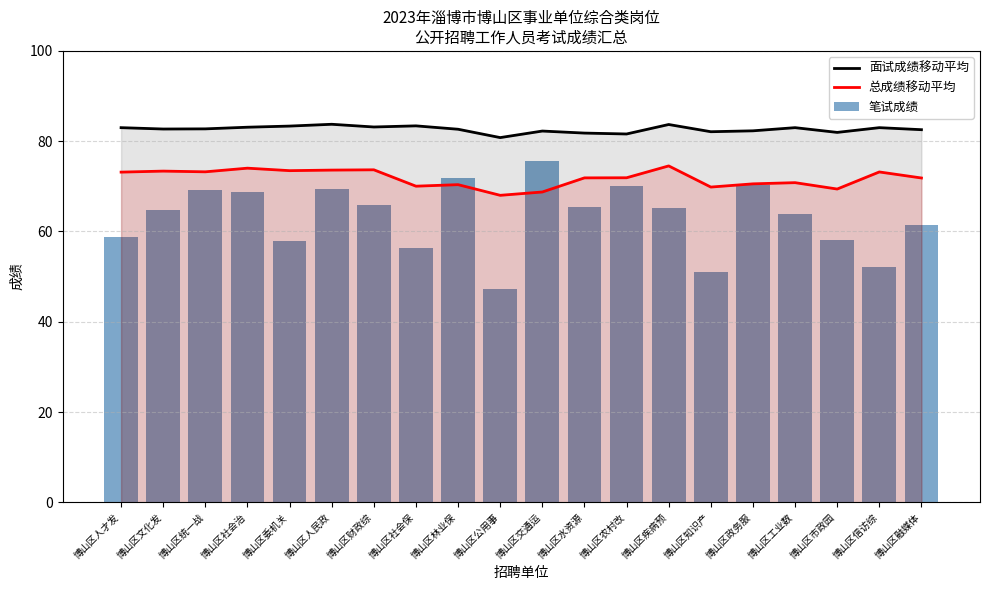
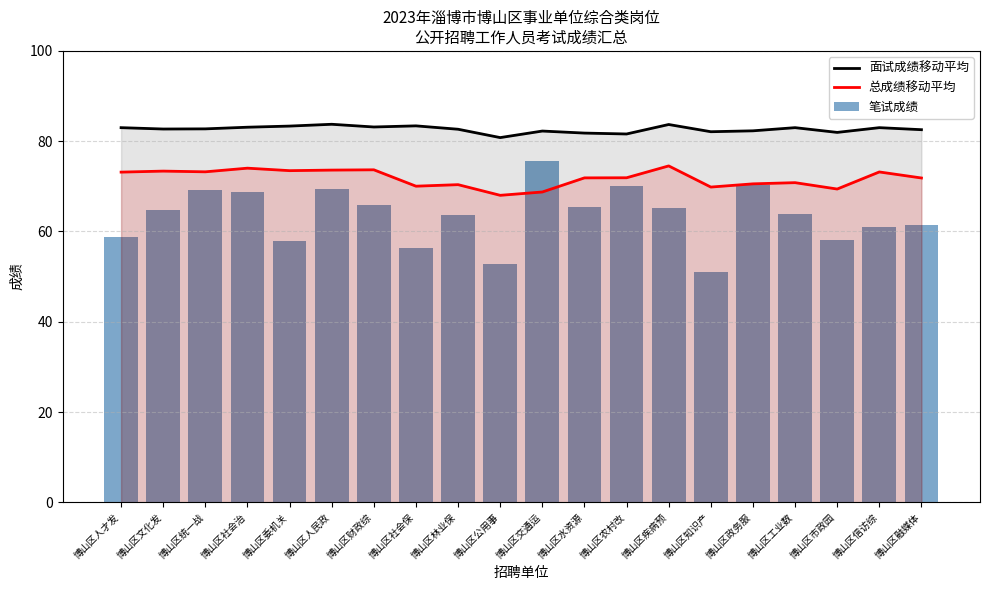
  {
    "面试成绩移动平均": {
      "博山区人才发": 83,
      "博山区文化发": 83,
      "博山区统一战": 83,
      "博山区社会治": 83,
      "博山区委机关": 83,
      "博山区人民政": 84,
      "博山区财政综": 83,
      "博山区社会保": 83,
      "博山区林业保": 83,
      "博山区公用事": 81,
      "博山区交通运": 82,
      "博山区水资源": 82,
      "博山区农村改": 82,
      "博山区疾病预": 84,
      "博山区知识产": 82,
      "博山区政务服": 82,
      "博山区工业数": 83,
      "博山区市政园": 82,
      "博山区信访综": 83,
      "博山区融媒体": 83
    },
    "笔试成绩": {
      "博山区人才发": 59,
      "博山区文化发": 65,
      "博山区统一战": 69,
      "博山区社会治": 69,
      "博山区委机关": 58,
      "博山区人民政": 69,
      "博山区财政综": 66,
      "博山区社会保": 56,
-     "博山区林业保": 72,
-     "博山区公用事": 47,
+     "博山区林业保": 64,
+     "博山区公用事": 53,
      "博山区交通运": 76,
      "博山区水资源": 66,
      "博山区农村改": 70,
      "博山区疾病预": 65,
      "博山区知识产": 51,
      "博山区政务服": 70,
      "博山区工业数": 64,
      "博山区市政园": 58,
-     "博山区信访综": 52,
+     "博山区信访综": 61,
      "博山区融媒体": 62
    },
    "总成绩移动平均": {
      "博山区人才发": 73,
      "博山区文化发": 73,
      "博山区统一战": 73,
      "博山区社会治": 74,
      "博山区委机关": 73,
      "博山区人民政": 74,
      "博山区财政综": 74,
      "博山区社会保": 70,
      "博山区林业保": 70,
      "博山区公用事": 68,
      "博山区交通运": 69,
      "博山区水资源": 72,
      "博山区农村改": 72,
      "博山区疾病预": 75,
      "博山区知识产": 70,
      "博山区政务服": 71,
      "博山区工业数": 71,
      "博山区市政园": 69,
      "博山区信访综": 73,
      "博山区融媒体": 72
    }
  }
